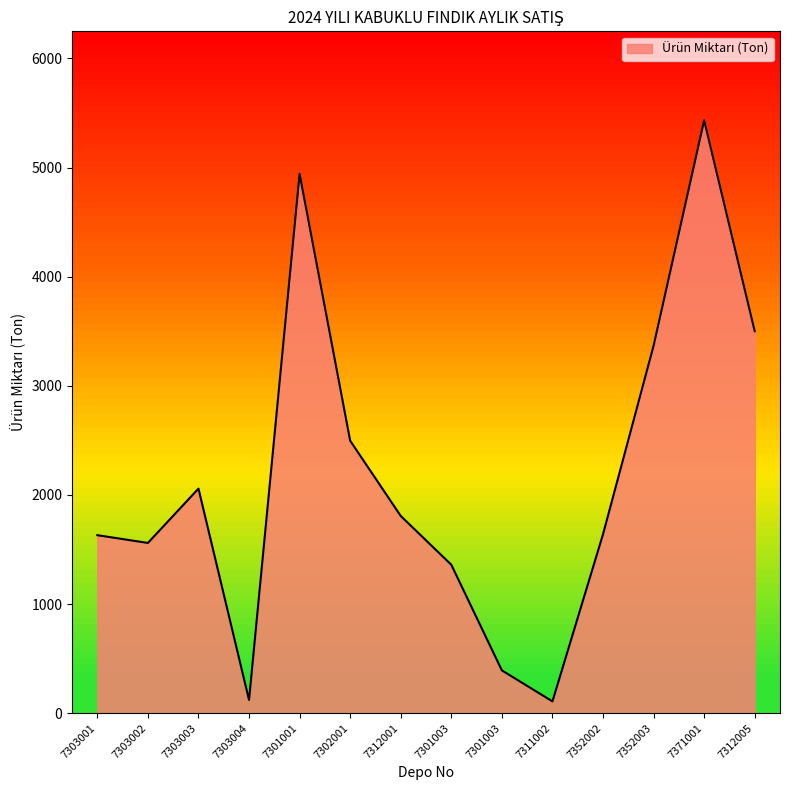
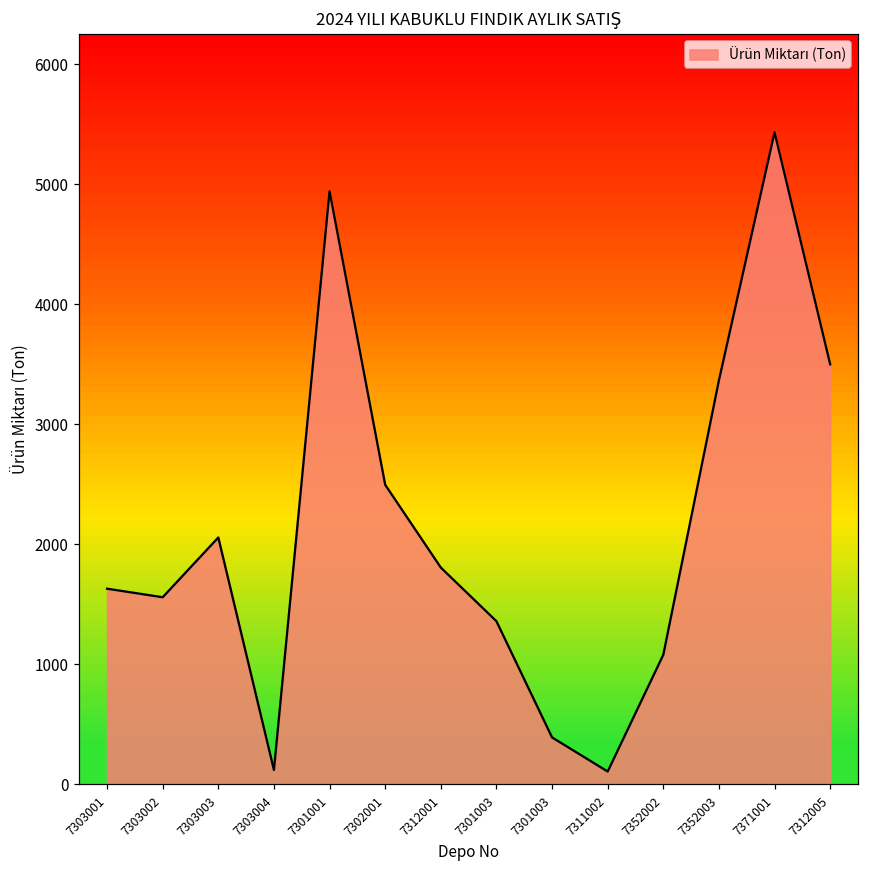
  {
    "7303001": 1630,
    "7303002": 1560,
    "7303003": 2060,
    "7303004": 120,
    "7301001": 4940,
    "7302001": 2500,
    "7312001": 1810,
    "7311002": 110,
-   "7352002": 1640,
+   "7352002": 1080,
    "7352003": 3370,
    "7371001": 5430,
    "7312005": 3500
  }
